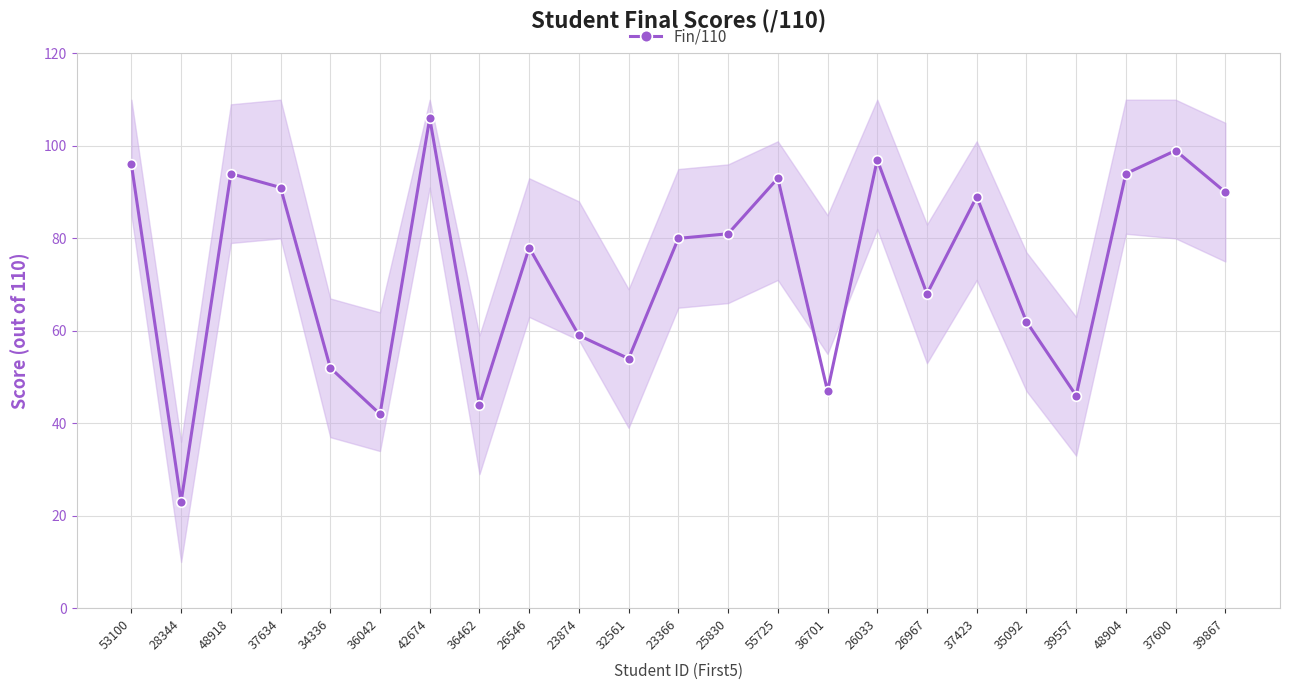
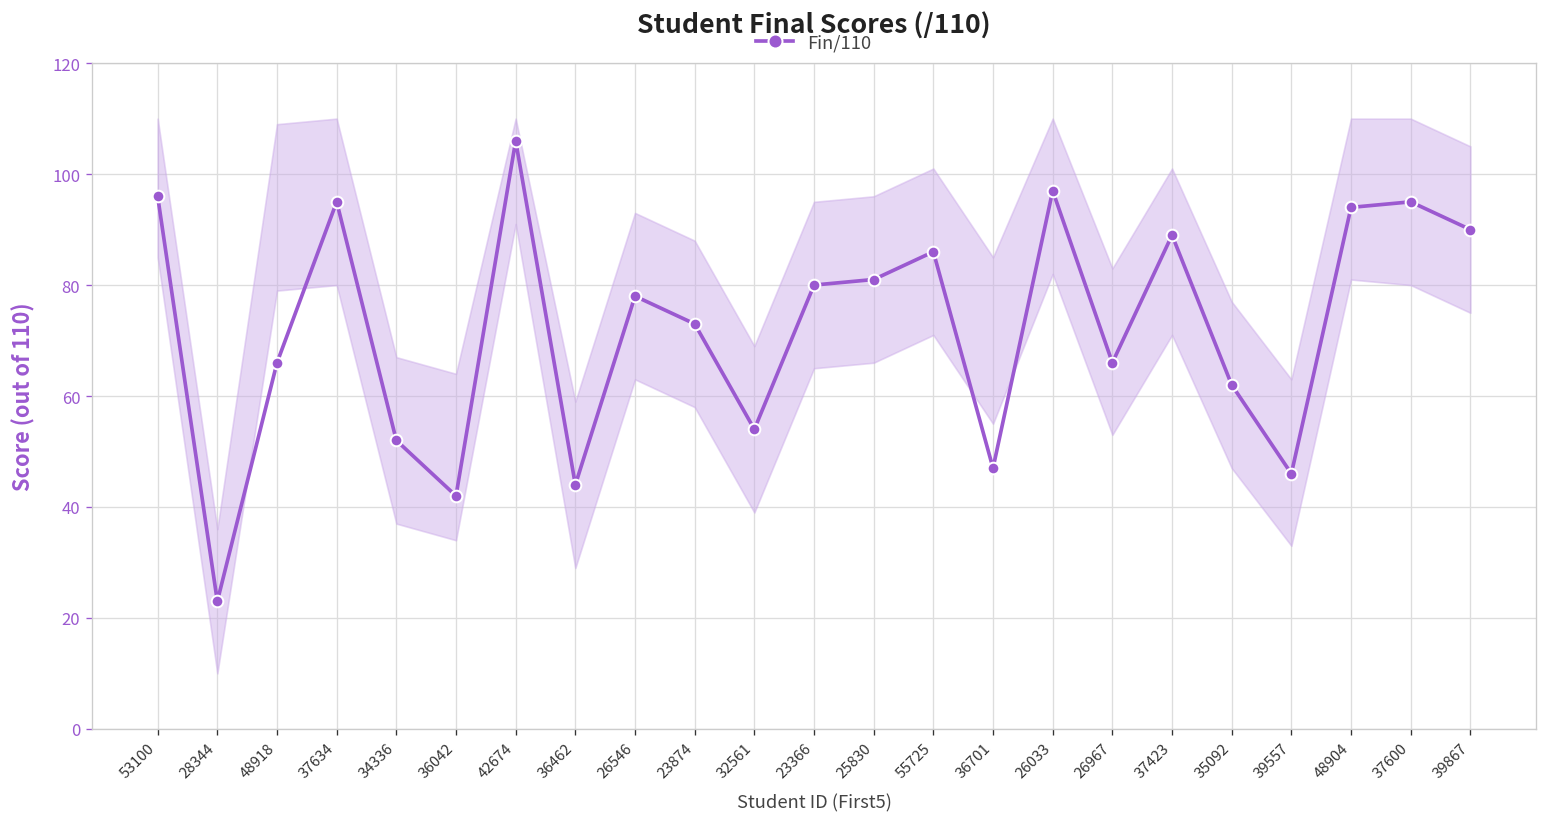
  {
    "Fin/110": {
      "53100": 96,
      "28344": 23,
-     "48918": 94,
-     "37634": 91,
+     "48918": 66,
+     "37634": 95,
      "34336": 52,
      "36042": 42,
      "42674": 106,
      "36462": 44,
      "26546": 78,
-     "23874": 59,
+     "23874": 73,
      "32561": 54,
      "23366": 80,
      "25830": 81,
-     "55725": 93,
+     "55725": 86,
      "36701": 47,
      "26033": 97,
-     "26967": 68,
+     "26967": 66,
      "37423": 89,
      "35092": 62,
      "39557": 46,
      "48904": 94,
-     "37600": 99,
+     "37600": 95,
      "39867": 90
    }
  }
